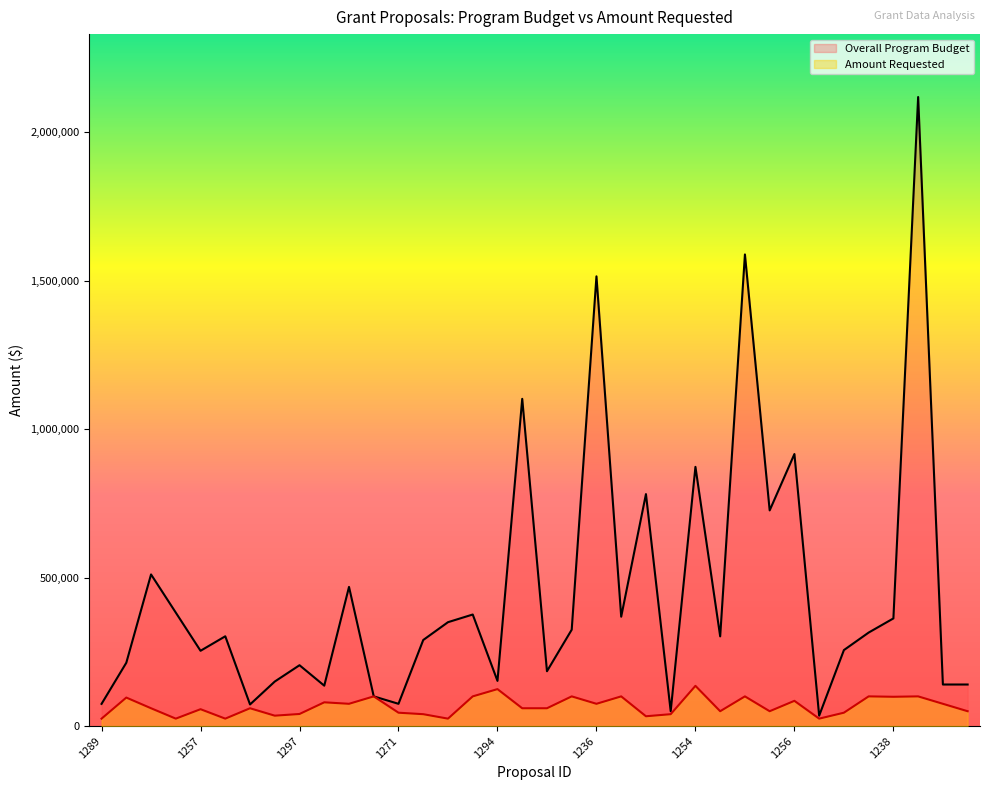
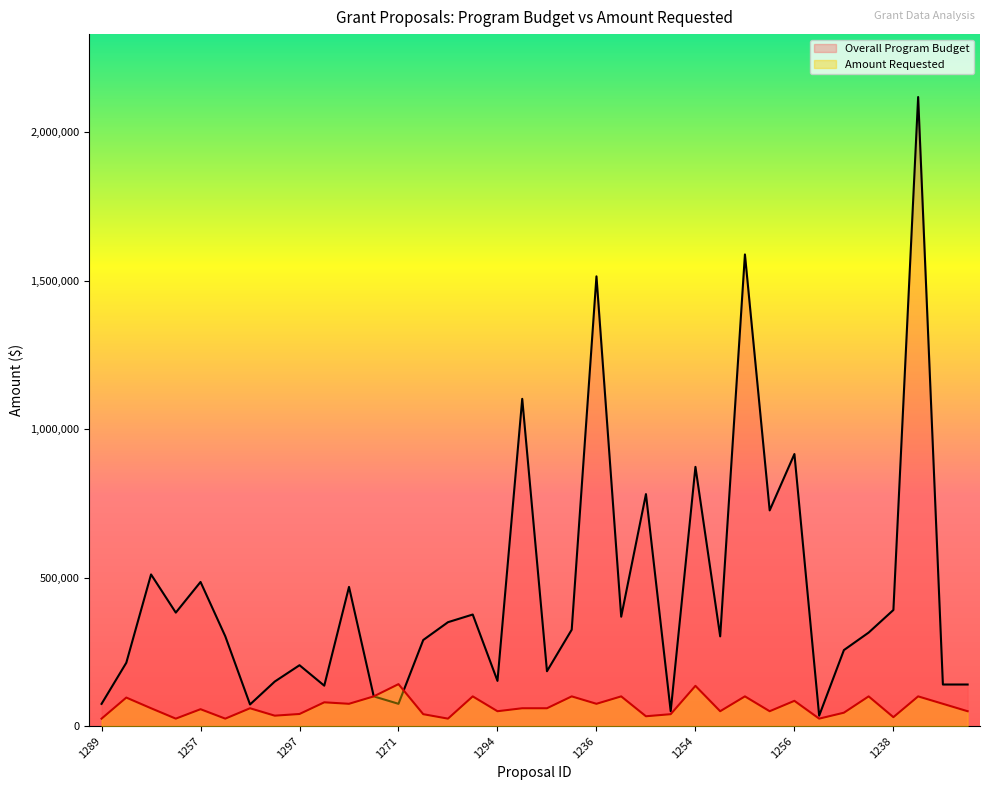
  {
    "Overall Program Budget": {
      "1289": "70,000",
-     "1257": "250,000",
+     "1257": "490,000",
      "1297": "210,000",
      "1271": "80,000",
      "1294": "150,000",
      "1236": "1,520,000",
      "1254": "870,000",
      "1256": "920,000",
-     "1238": "360,000"
+     "1238": "390,000"
    },
    "Amount Requested": {
      "1289": "30,000",
      "1257": "60,000",
      "1297": "40,000",
-     "1271": "50,000",
-     "1294": "120,000",
+     "1271": "140,000",
+     "1294": "50,000",
      "1236": "80,000",
      "1254": "140,000",
      "1256": "90,000",
-     "1238": "100,000"
+     "1238": "30,000"
    }
  }
